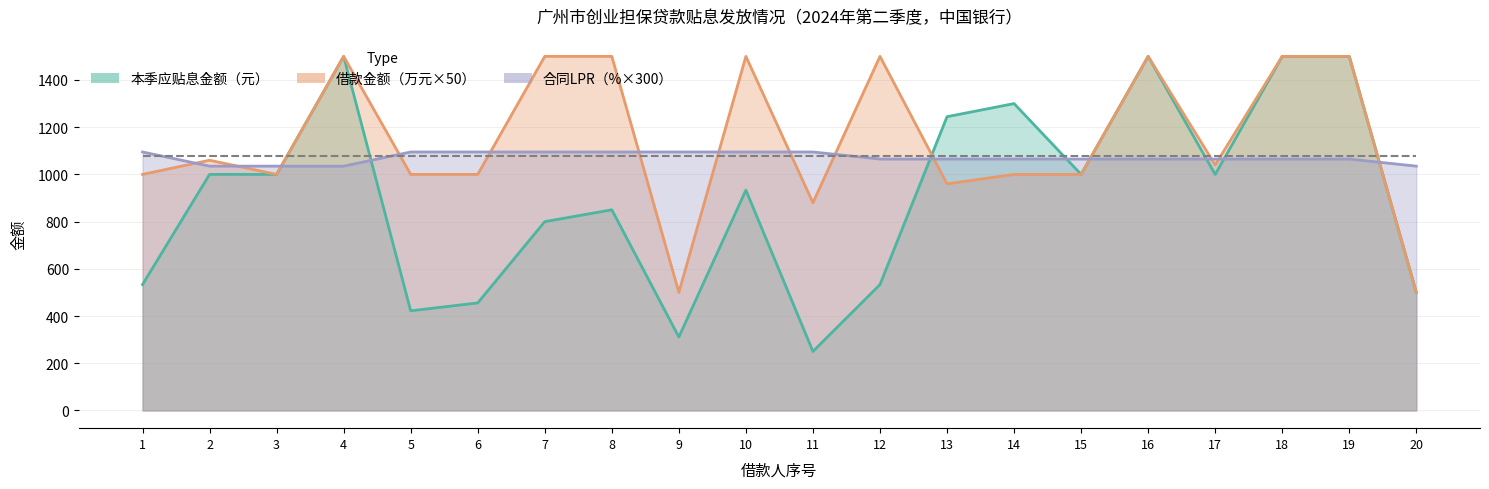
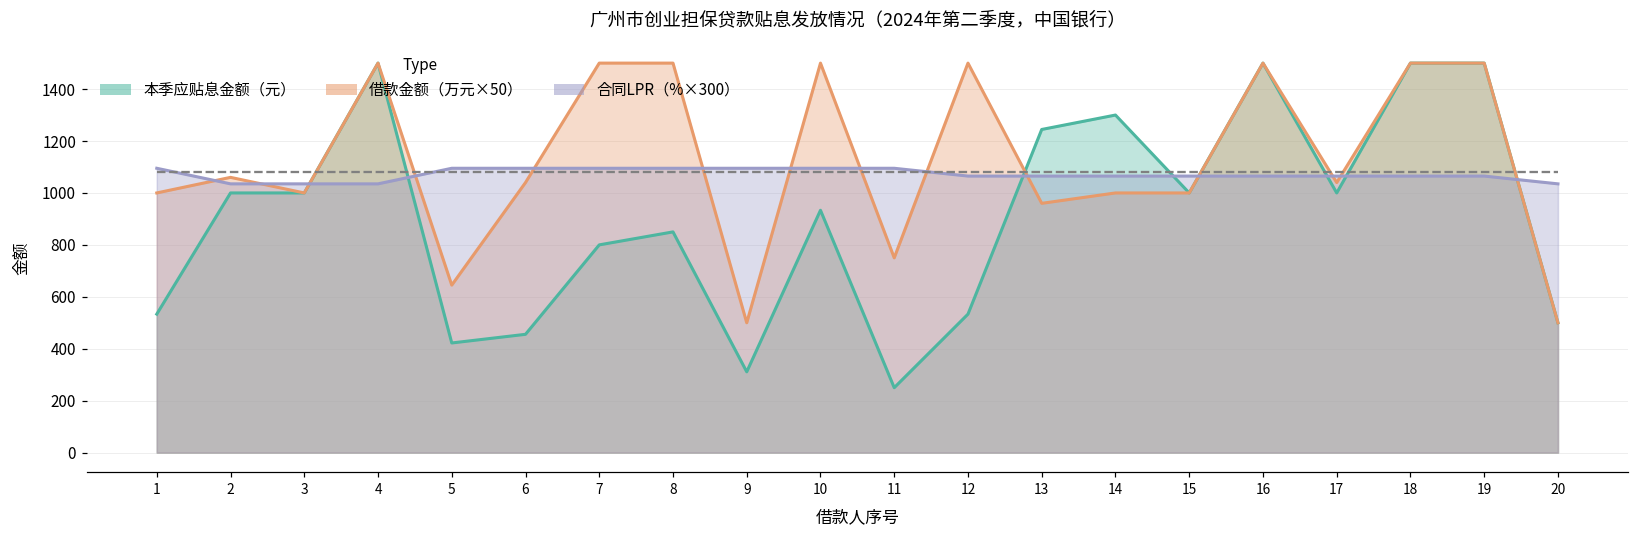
  {
    "借款金额（万元×50）": {
      "1": 1000,
      "2": 1060,
-     "5": 1000,
-     "6": 1000,
+     "5": 650,
+     "6": 1040,
      "7": 1500,
      "8": 1500,
      "9": 500,
      "10": 1500,
-     "11": 880,
+     "11": 750,
      "12": 1500,
      "13": 960,
      "14": 1000,
      "17": 1040
    }
  }
